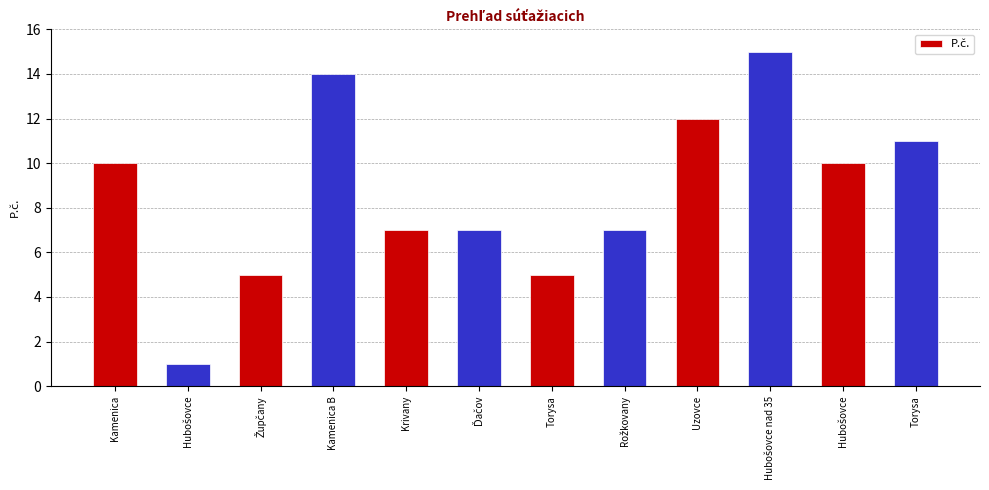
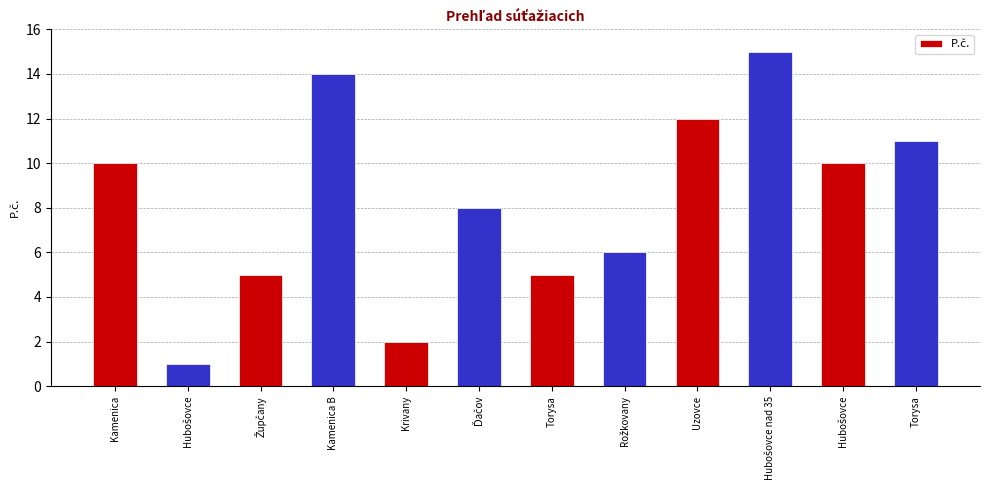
  {
    "Kamenica": 10,
    "Župčany": 5,
    "Kamenica B": 14,
-   "Krivany": 7,
-   "Ďačov": 7,
-   "Rožkovany": 7,
+   "Krivany": 2,
+   "Ďačov": 8,
+   "Rožkovany": 6,
    "Uzovce": 12,
    "Hubošovce nad 35": 15
  }
